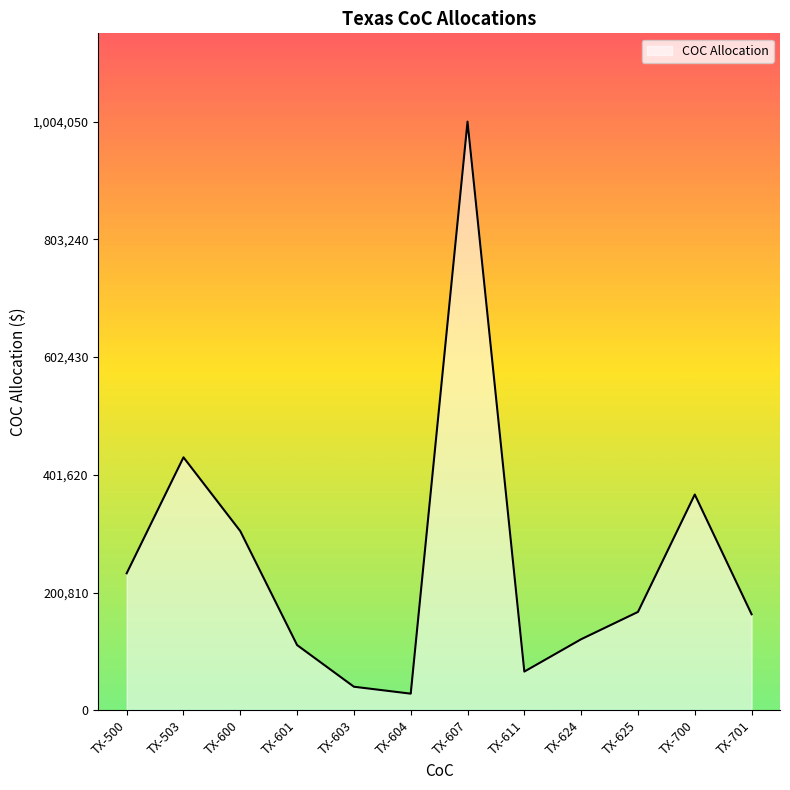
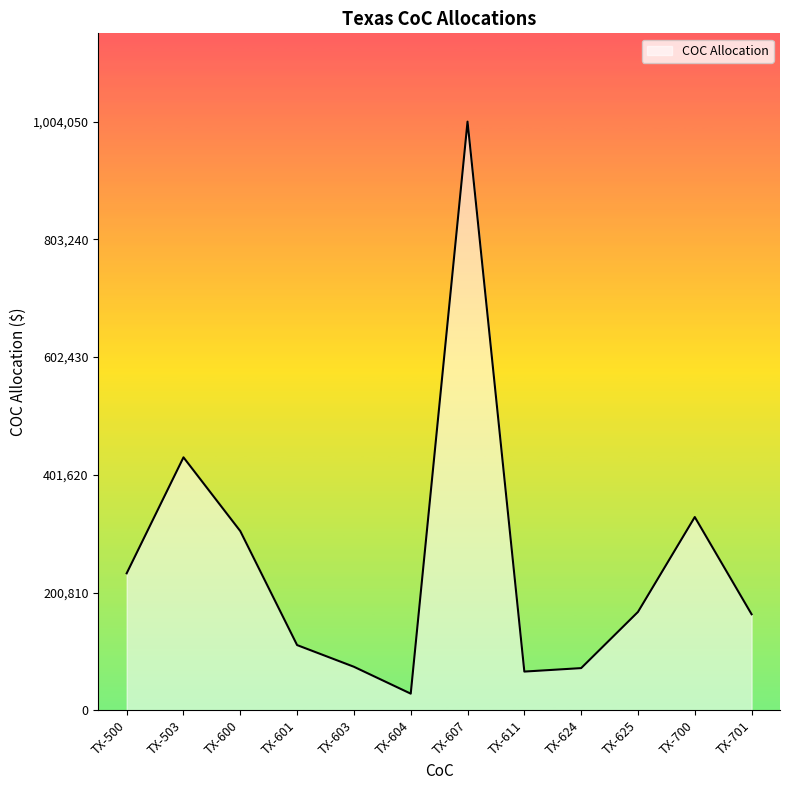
  {
    "TX-500": "230,000",
    "TX-503": "430,000",
    "TX-600": "310,000",
    "TX-601": "110,000",
-   "TX-603": "40,000",
+   "TX-603": "70,000",
    "TX-604": "30,000",
    "TX-607": "1,000,000",
    "TX-611": "70,000",
-   "TX-624": "120,000",
+   "TX-624": "70,000",
    "TX-625": "170,000",
-   "TX-700": "370,000",
+   "TX-700": "330,000",
    "TX-701": "160,000"
  }
